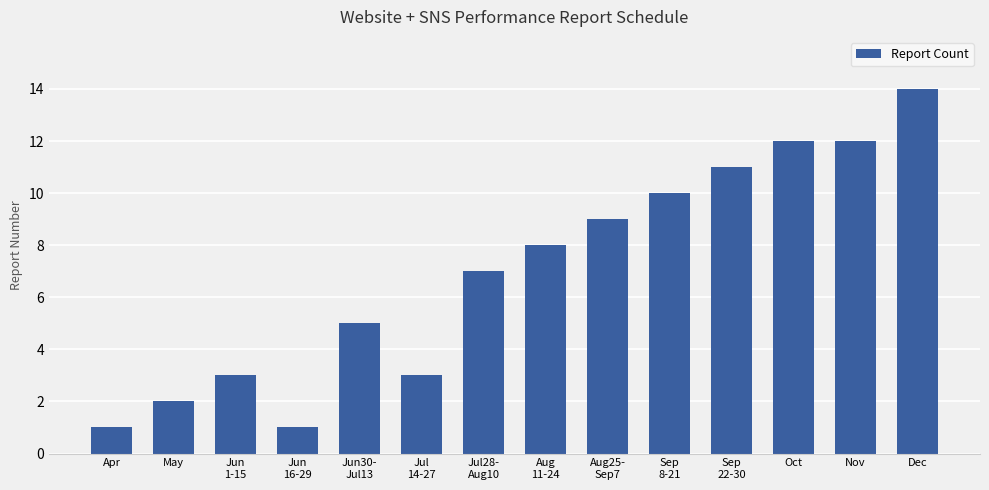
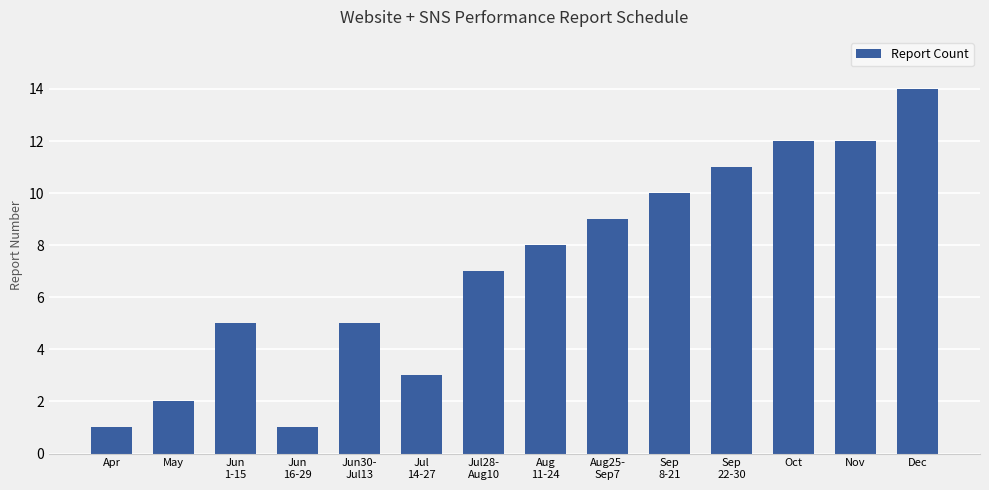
  {
    "Apr": 1,
    "May": 2,
-   "Jun 1-15": 3,
+   "Jun 1-15": 5,
    "Jun 16-29": 1,
    "Jun30- Jul13": 5,
    "Jul 14-27": 3,
    "Jul28- Aug10": 7,
    "Aug 11-24": 8,
    "Aug25- Sep7": 9,
    "Sep 8-21": 10,
    "Sep 22-30": 11,
    "Oct": 12,
    "Nov": 12,
    "Dec": 14
  }
